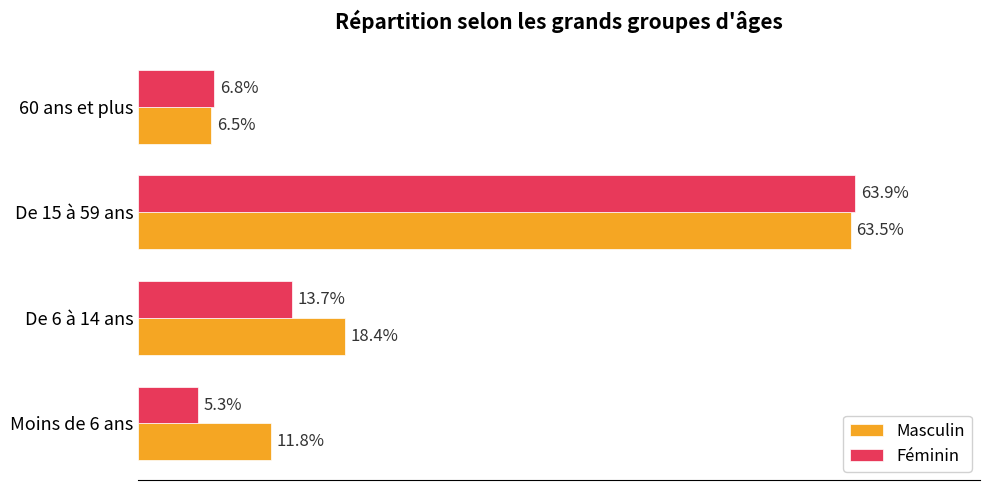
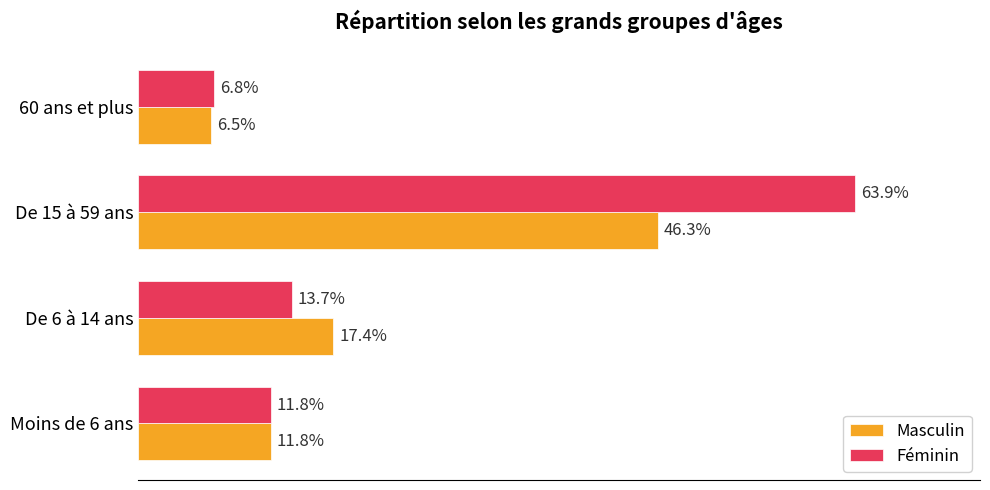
  {
    "Masculin": {
      "60 ans et plus": "6.5%",
-     "De 15 à 59 ans": "63.5%",
-     "De 6 à 14 ans": "18.4%",
+     "De 15 à 59 ans": "46.3%",
+     "De 6 à 14 ans": "17.4%",
      "Moins de 6 ans": "11.8%"
    },
    "Féminin": {
      "60 ans et plus": "6.8%",
      "De 15 à 59 ans": "63.9%",
      "De 6 à 14 ans": "13.7%",
-     "Moins de 6 ans": "5.3%"
+     "Moins de 6 ans": "11.8%"
    }
  }
